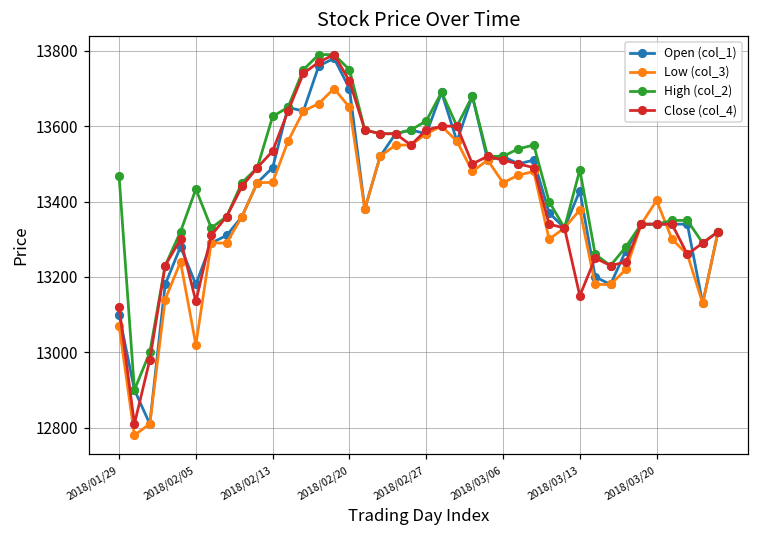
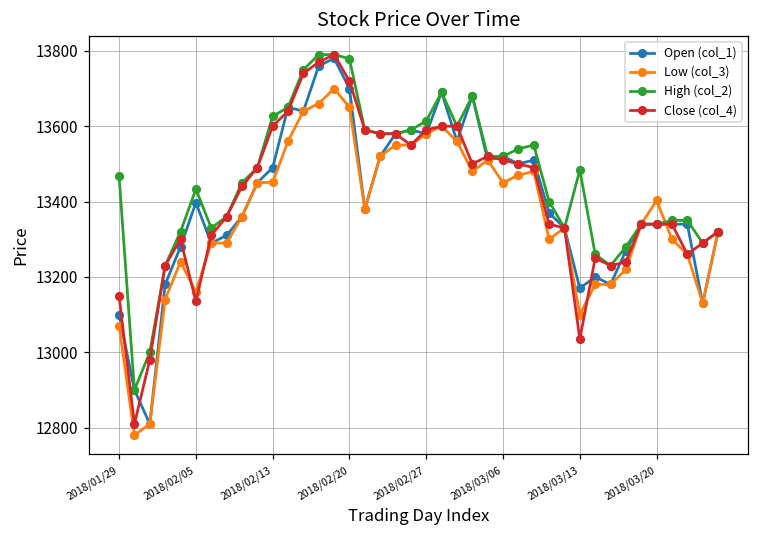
  {
    "Open (col_1)": {
      "2018/01/29": 13100,
-     "2018/02/05": 13180,
+     "2018/02/05": 13400,
      "2018/02/13": 13490,
      "2018/02/20": 13700,
-     "2018/03/13": 13430
+     "2018/03/13": 13170
    },
    "Low (col_3)": {
      "2018/01/29": 13070,
-     "2018/02/05": 13020,
+     "2018/02/05": 13160,
      "2018/02/13": 13450,
      "2018/02/20": 13650,
      "2018/03/06": 13450,
-     "2018/03/13": 13380,
+     "2018/03/13": 13100,
      "2018/03/20": 13400
    },
    "High (col_2)": {
      "2018/01/29": 13470,
      "2018/02/05": 13430,
      "2018/02/13": 13630,
-     "2018/02/20": 13750,
+     "2018/02/20": 13780,
      "2018/02/27": 13610,
      "2018/03/13": 13480
    },
    "Close (col_4)": {
-     "2018/01/29": 13120,
+     "2018/01/29": 13150,
      "2018/02/05": 13140,
-     "2018/02/13": 13530,
+     "2018/02/13": 13600,
      "2018/02/20": 13720,
      "2018/02/27": 13590,
      "2018/03/06": 13510,
-     "2018/03/13": 13150
+     "2018/03/13": 13040
    }
  }
